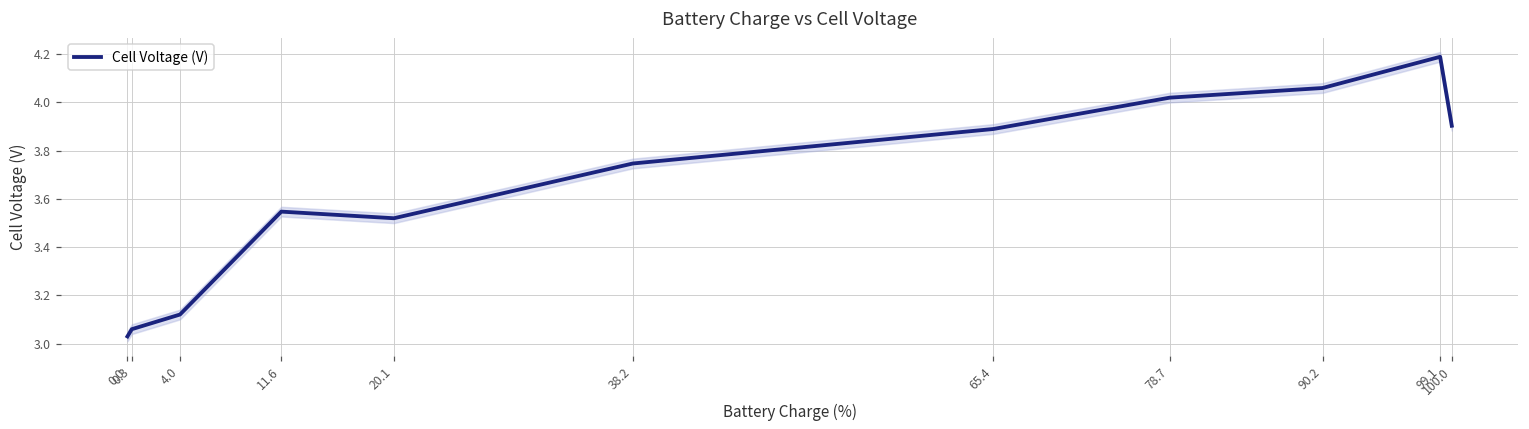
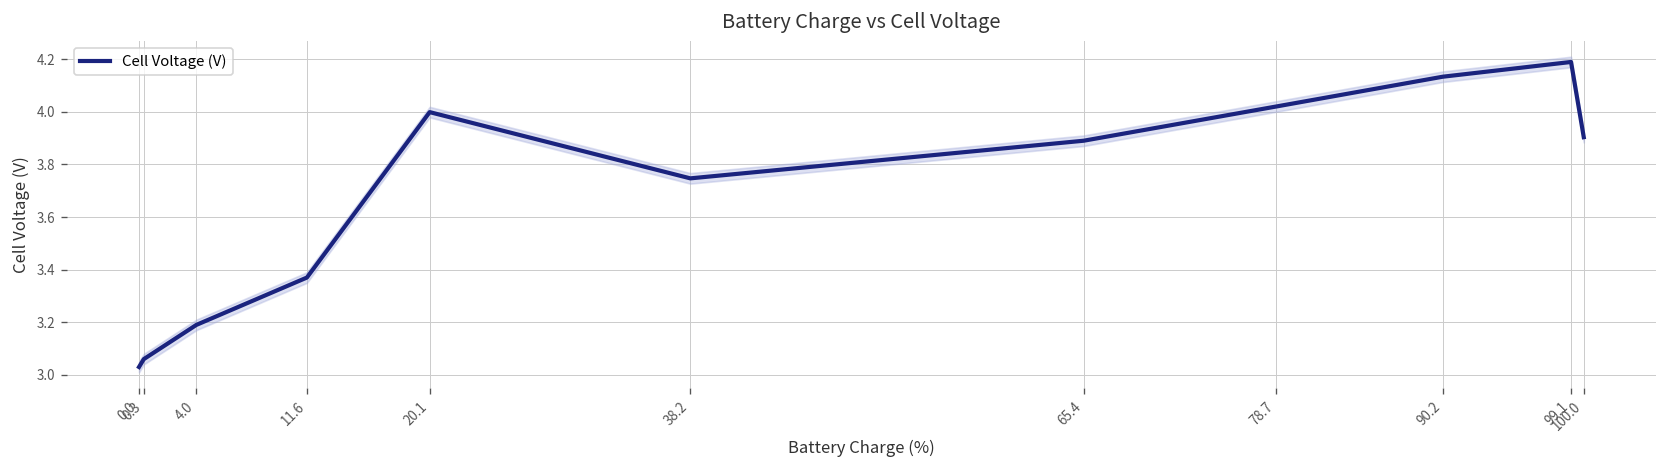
  {
    "Cell Voltage (V)": {
      "0.0": 3.03,
      "0.3": 3.06,
-     "4.0": 3.12,
-     "11.6": 3.55,
-     "20.1": 3.52,
+     "4.0": 3.19,
+     "11.6": 3.37,
+     "20.1": 4.00,
      "38.2": 3.75,
      "65.4": 3.89,
      "78.7": 4.02,
-     "90.2": 4.06,
+     "90.2": 4.13,
      "99.1": 4.19,
      "100.0": 3.90
    }
  }
